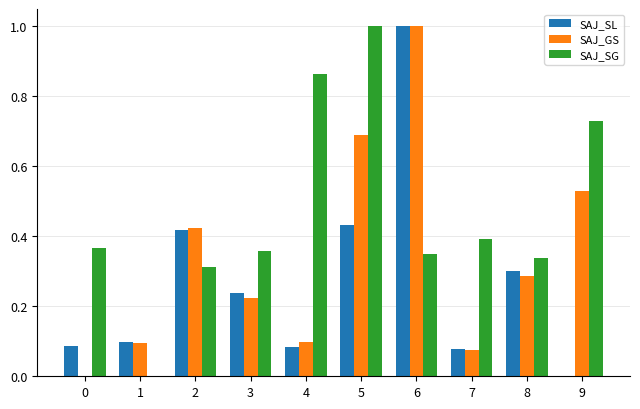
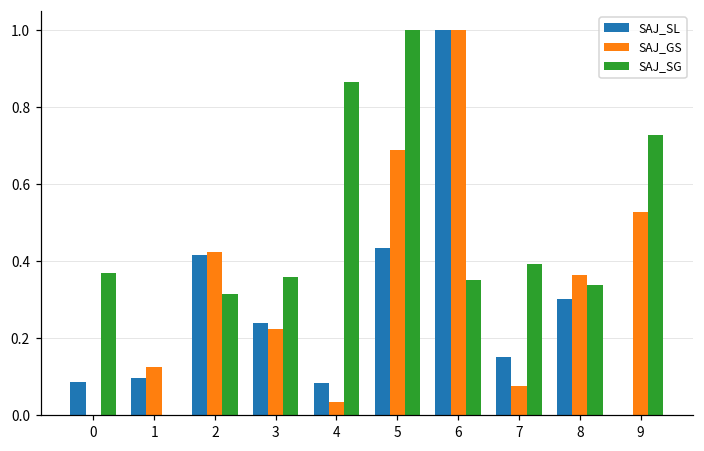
  {
    "SAJ_SL": {
      "0": 0.09,
      "1": 0.10,
      "2": 0.42,
      "3": 0.24,
      "4": 0.08,
      "5": 0.43,
      "6": 1.00,
-     "7": 0.08,
+     "7": 0.15,
      "8": 0.30,
      "9": 0.00
    },
    "SAJ_GS": {
      "0": 0.00,
-     "1": 0.10,
+     "1": 0.12,
      "2": 0.42,
      "3": 0.22,
-     "4": 0.10,
+     "4": 0.03,
      "5": 0.69,
      "6": 1.00,
      "7": 0.08,
-     "8": 0.29,
+     "8": 0.36,
      "9": 0.53
    },
    "SAJ_SG": {
      "0": 0.37,
      "1": 0.00,
      "2": 0.31,
      "3": 0.36,
      "4": 0.86,
      "5": 1.00,
      "6": 0.35,
      "7": 0.39,
      "8": 0.34,
      "9": 0.73
    }
  }
